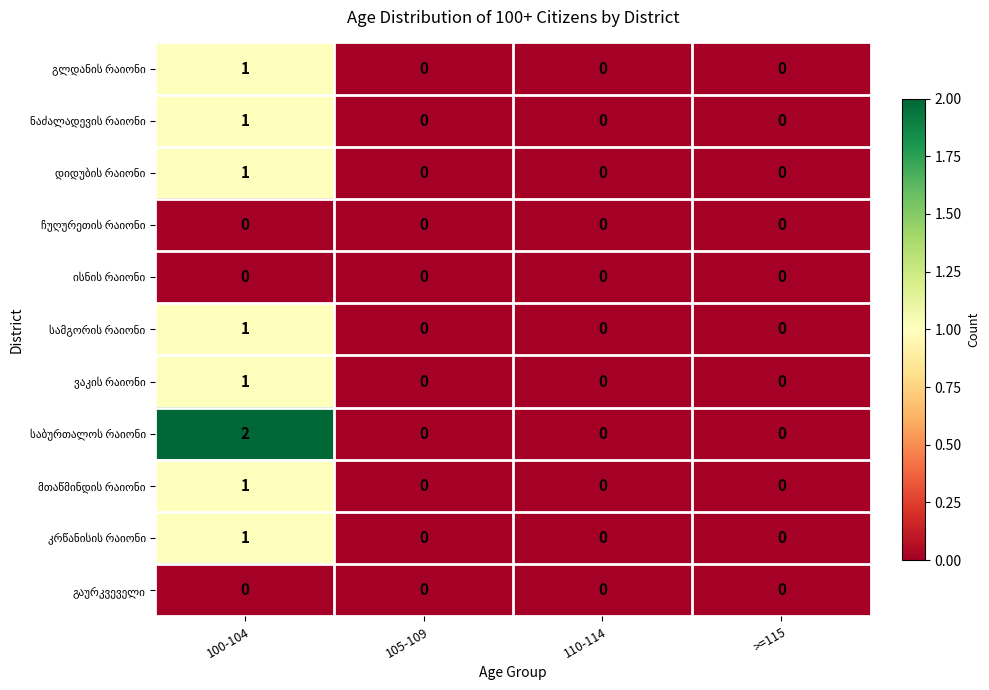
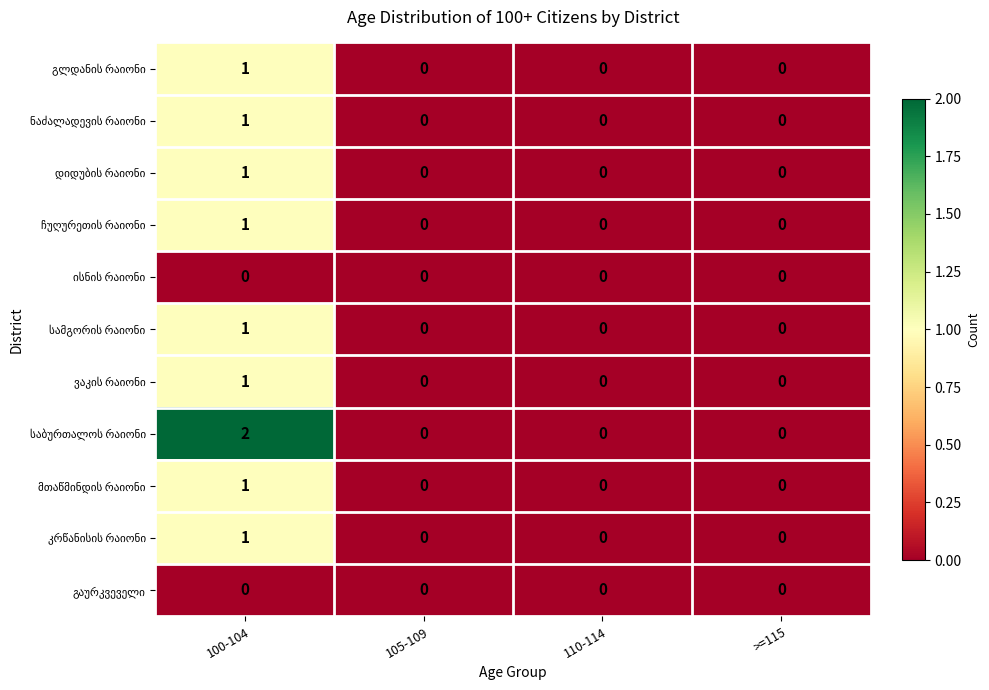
  {
    "გლდანის რაიონი": {
      "100-104": 1,
      "105-109": 0,
      "110-114": 0,
      ">=115": 0
    },
    "ნაძალადევის რაიონი": {
      "100-104": 1,
      "105-109": 0,
      "110-114": 0,
      ">=115": 0
    },
    "დიდუბის რაიონი": {
      "100-104": 1,
      "105-109": 0,
      "110-114": 0,
      ">=115": 0
    },
    "ჩუღურეთის რაიონი": {
-     "100-104": 0,
+     "100-104": 1,
      "105-109": 0,
      "110-114": 0,
      ">=115": 0
    },
    "ისნის რაიონი": {
      "100-104": 0,
      "105-109": 0,
      "110-114": 0,
      ">=115": 0
    },
    "სამგორის რაიონი": {
      "100-104": 1,
      "105-109": 0,
      "110-114": 0,
      ">=115": 0
    },
    "ვაკის რაიონი": {
      "100-104": 1,
      "105-109": 0,
      "110-114": 0,
      ">=115": 0
    },
    "საბურთალოს რაიონი": {
      "100-104": 2,
      "105-109": 0,
      "110-114": 0,
      ">=115": 0
    },
    "მთაწმინდის რაიონი": {
      "100-104": 1,
      "105-109": 0,
      "110-114": 0,
      ">=115": 0
    },
    "კრწანისის რაიონი": {
      "100-104": 1,
      "105-109": 0,
      "110-114": 0,
      ">=115": 0
    },
    "გაურკვეველი": {
      "100-104": 0,
      "105-109": 0,
      "110-114": 0,
      ">=115": 0
    }
  }
